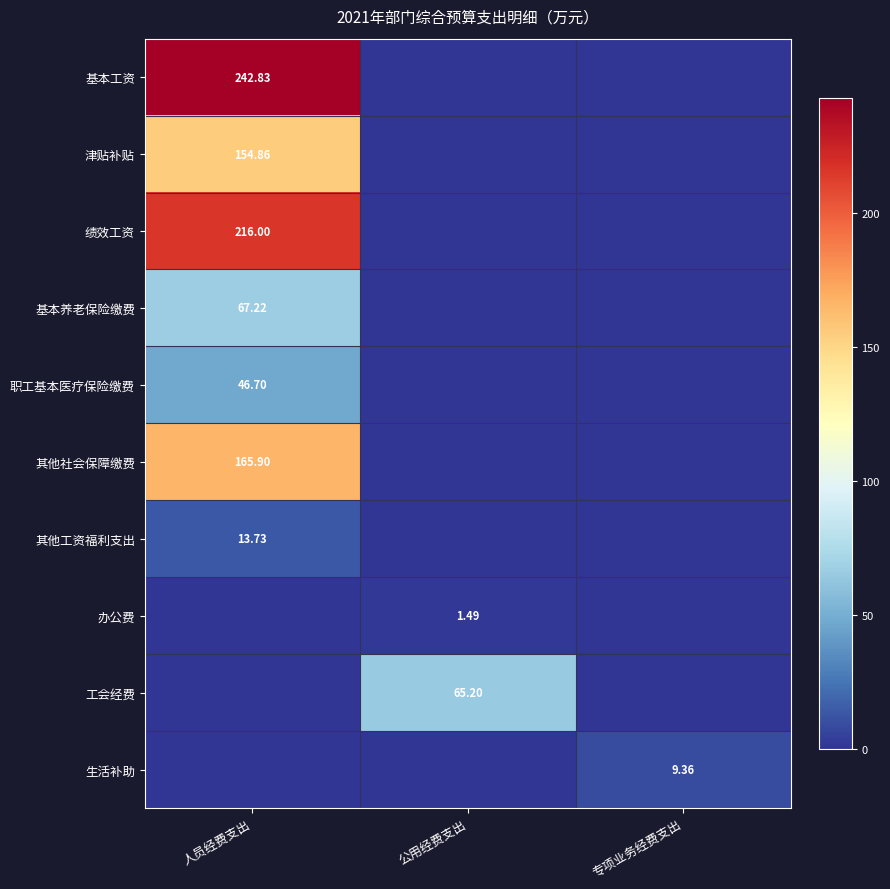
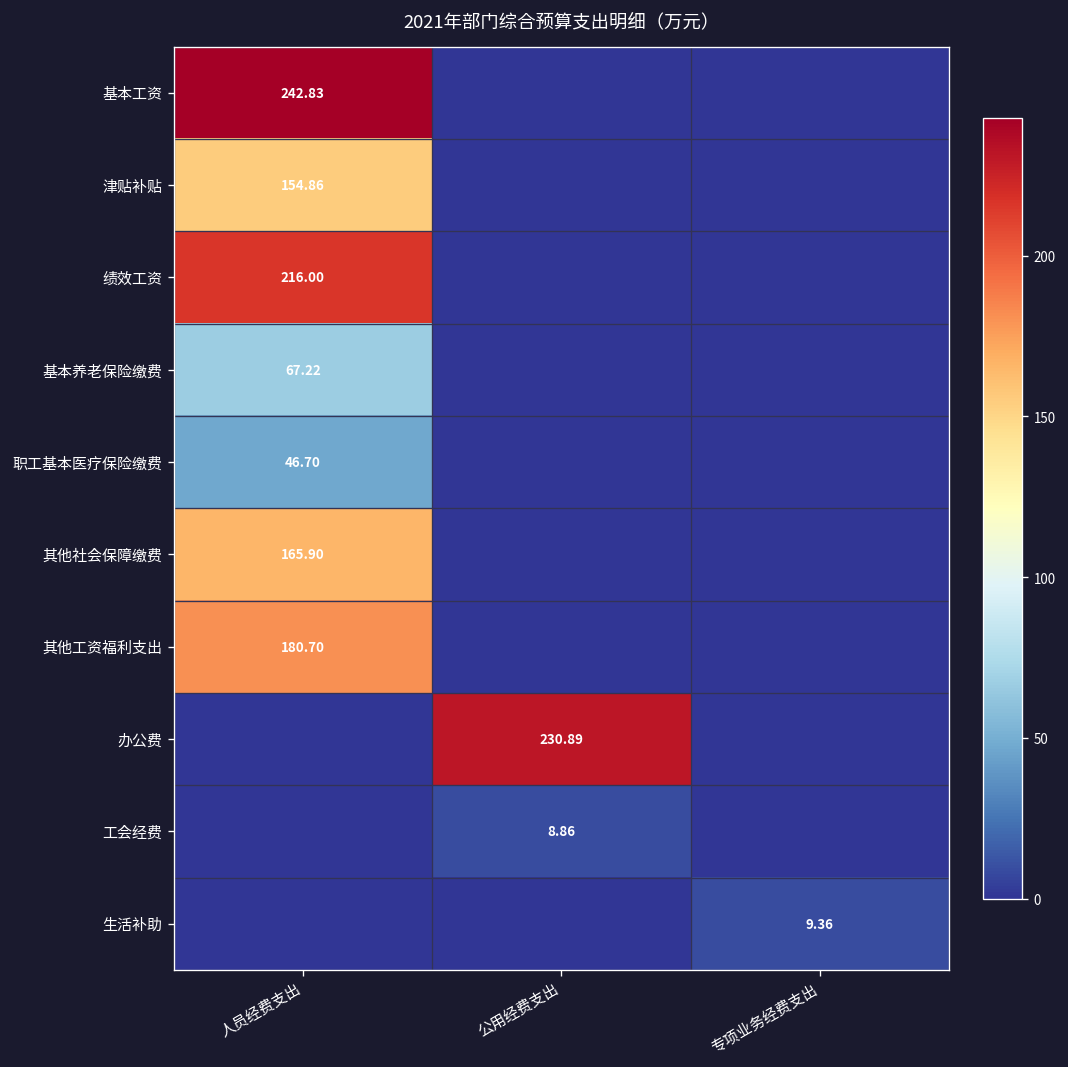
  {
    "基本工资": {
      "人员经费支出": 242.83
    },
    "津贴补贴": {
      "人员经费支出": 154.86
    },
    "绩效工资": {
      "人员经费支出": 216.00
    },
    "基本养老保险缴费": {
      "人员经费支出": 67.22
    },
    "职工基本医疗保险缴费": {
      "人员经费支出": 46.70
    },
    "其他社会保障缴费": {
      "人员经费支出": 165.90
    },
    "其他工资福利支出": {
-     "人员经费支出": 13.73
+     "人员经费支出": 180.70
    },
    "办公费": {
-     "公用经费支出": 1.49
+     "公用经费支出": 230.89
    },
    "工会经费": {
-     "公用经费支出": 65.20
+     "公用经费支出": 8.86
    },
    "生活补助": {
      "专项业务经费支出": 9.36
    }
  }
